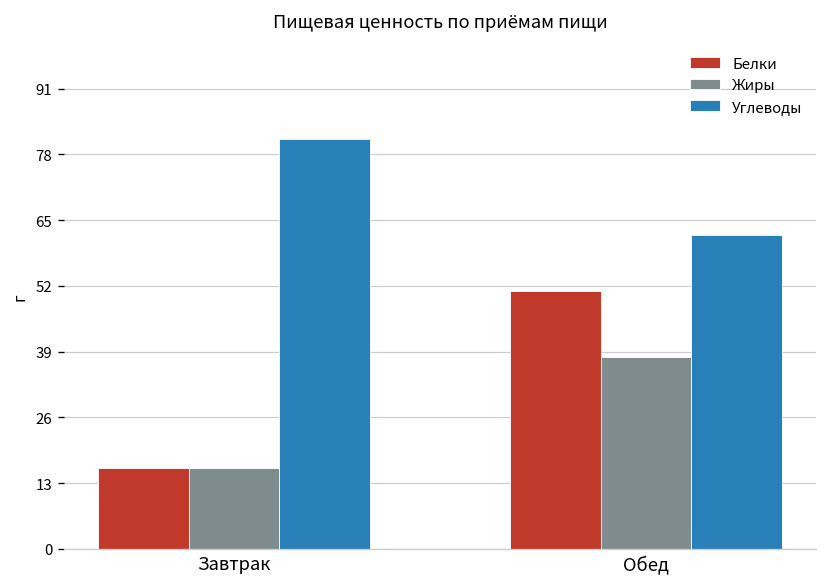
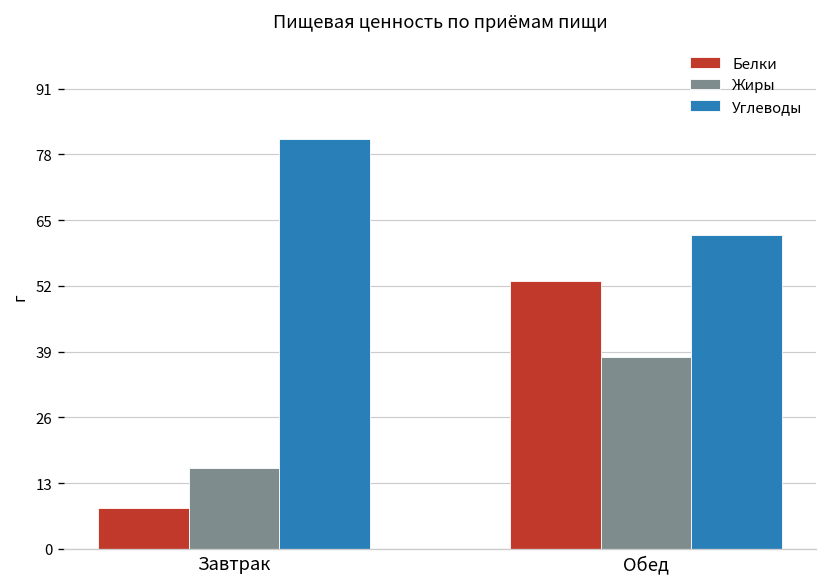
  {
    "Белки": {
-     "Завтрак": 16,
-     "Обед": 51
+     "Завтрак": 8,
+     "Обед": 53
    },
    "Жиры": {
      "Завтрак": 16,
      "Обед": 38
    },
    "Углеводы": {
      "Завтрак": 81,
      "Обед": 62
    }
  }
